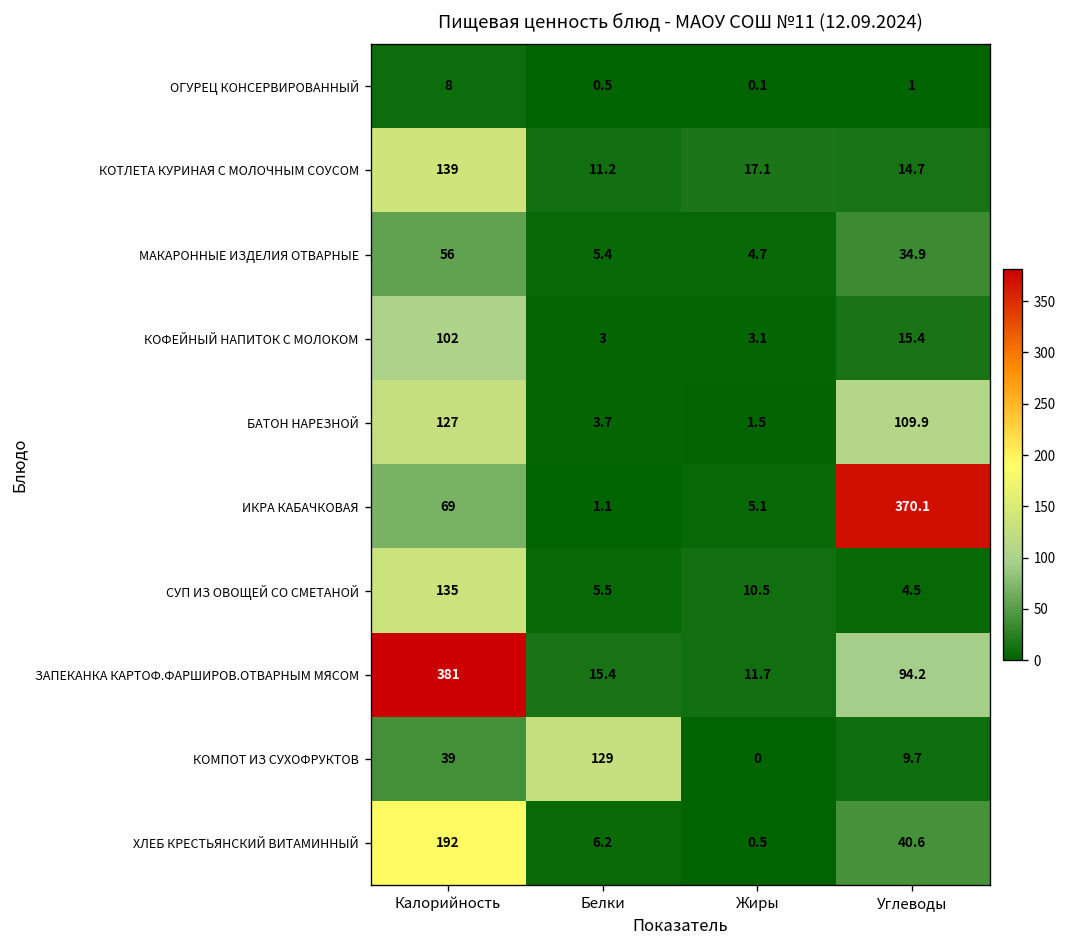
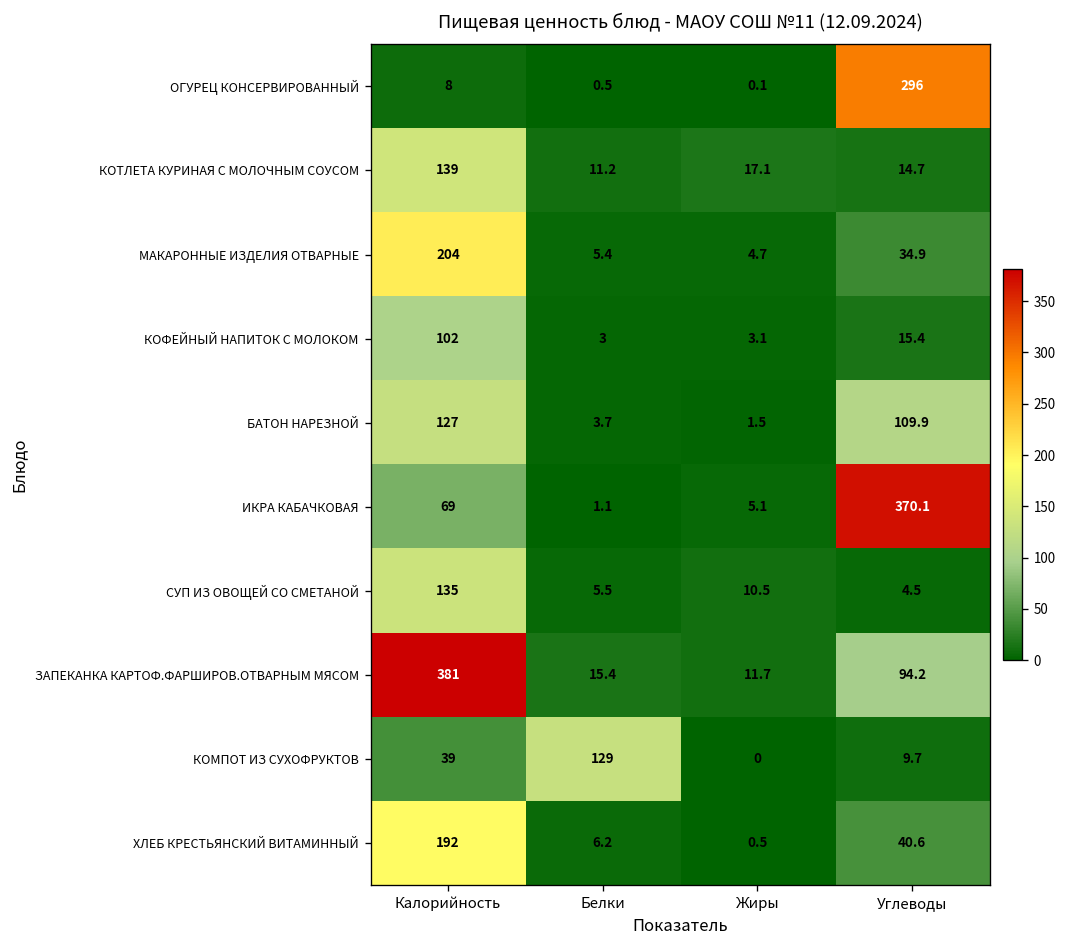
  {
    "ОГУРЕЦ КОНСЕРВИРОВАННЫЙ": {
      "Калорийность": 8,
      "Белки": 0.5,
      "Жиры": 0.1,
-     "Углеводы": 1
+     "Углеводы": 296
    },
    "КОТЛЕТА КУРИНАЯ С МОЛОЧНЫМ СОУСОМ": {
      "Калорийность": 139,
      "Белки": 11.2,
      "Жиры": 17.1,
      "Углеводы": 14.7
    },
    "МАКАРОННЫЕ ИЗДЕЛИЯ ОТВАРНЫЕ": {
-     "Калорийность": 56,
+     "Калорийность": 204,
      "Белки": 5.4,
      "Жиры": 4.7,
      "Углеводы": 34.9
    },
    "КОФЕЙНЫЙ НАПИТОК С МОЛОКОМ": {
      "Калорийность": 102,
      "Белки": 3,
      "Жиры": 3.1,
      "Углеводы": 15.4
    },
    "БАТОН НАРЕЗНОЙ": {
      "Калорийность": 127,
      "Белки": 3.7,
      "Жиры": 1.5,
      "Углеводы": 109.9
    },
    "ИКРА КАБАЧКОВАЯ": {
      "Калорийность": 69,
      "Белки": 1.1,
      "Жиры": 5.1,
      "Углеводы": 370.1
    },
    "СУП ИЗ ОВОЩЕЙ СО СМЕТАНОЙ": {
      "Калорийность": 135,
      "Белки": 5.5,
      "Жиры": 10.5,
      "Углеводы": 4.5
    },
    "ЗАПЕКАНКА КАРТОФ.ФАРШИРОВ.ОТВАРНЫМ МЯСОМ": {
      "Калорийность": 381,
      "Белки": 15.4,
      "Жиры": 11.7,
      "Углеводы": 94.2
    },
    "КОМПОТ ИЗ СУХОФРУКТОВ": {
      "Калорийность": 39,
      "Белки": 129,
      "Жиры": 0,
      "Углеводы": 9.7
    },
    "ХЛЕБ КРЕСТЬЯНСКИЙ ВИТАМИННЫЙ": {
      "Калорийность": 192,
      "Белки": 6.2,
      "Жиры": 0.5,
      "Углеводы": 40.6
    }
  }
